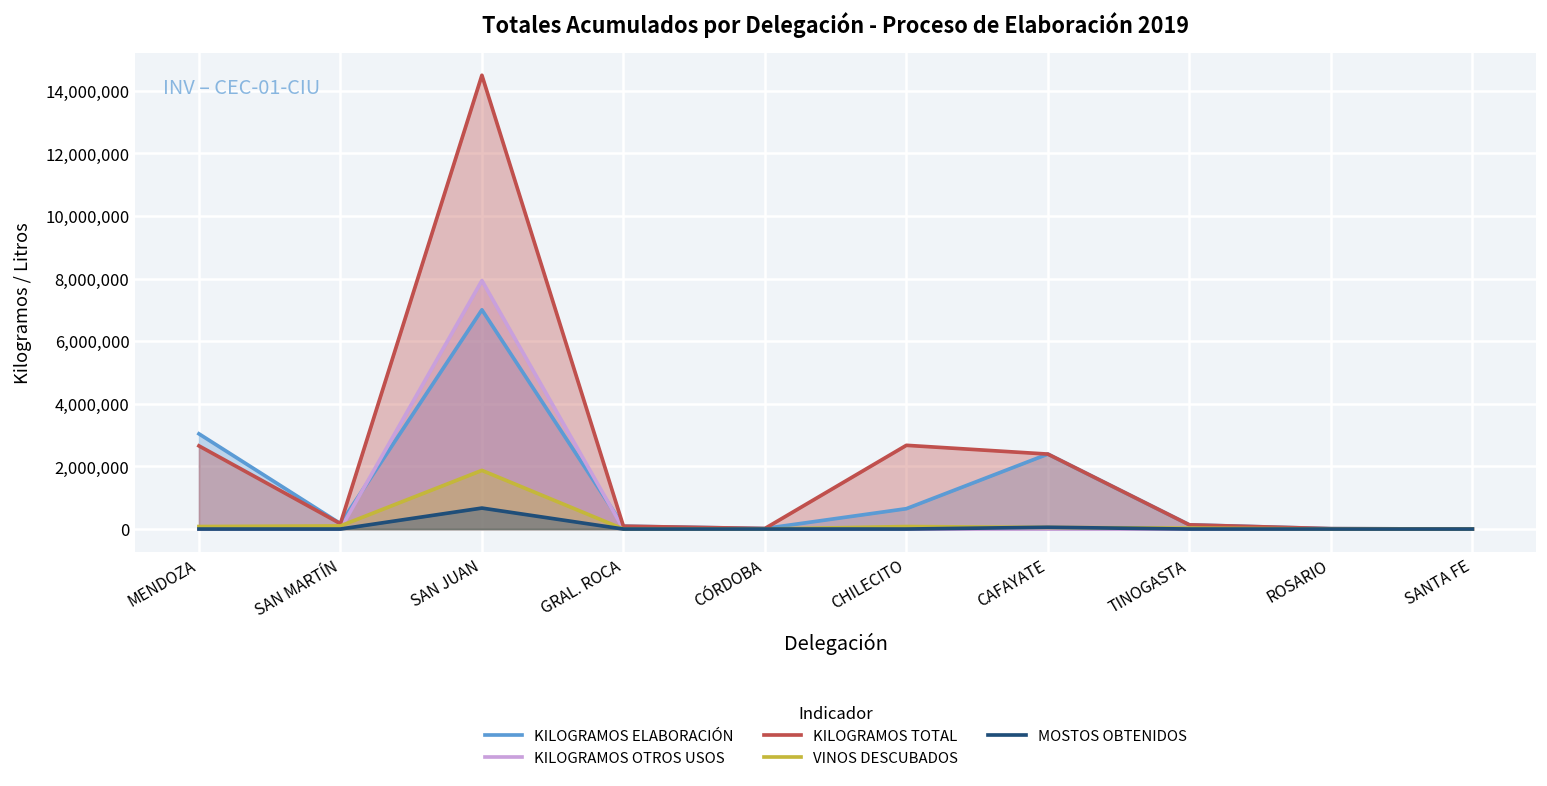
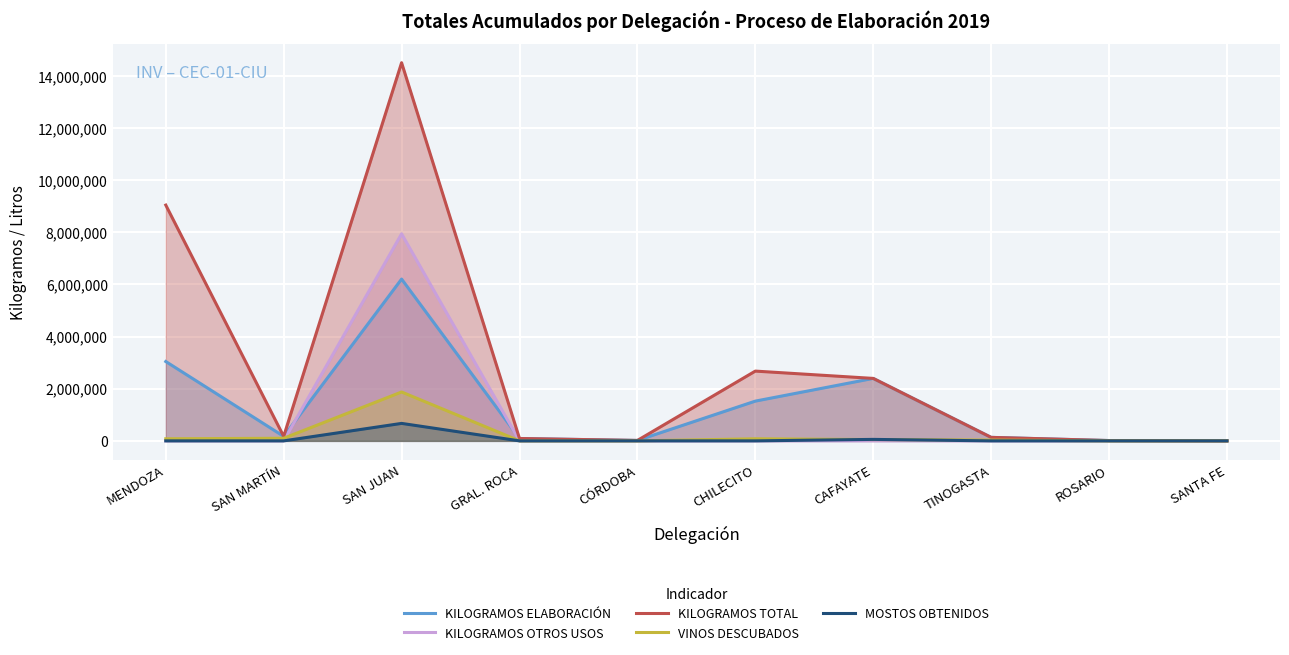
  {
    "KILOGRAMOS ELABORACIÓN": {
      "MENDOZA": "3,000,000",
-     "SAN JUAN": "7,000,000",
-     "CHILECITO": "700,000"
+     "SAN JUAN": "6,200,000",
+     "CHILECITO": "1,500,000"
    },
    "KILOGRAMOS OTROS USOS": {
      "SAN JUAN": "7,900,000"
    },
    "KILOGRAMOS TOTAL": {
-     "MENDOZA": "2,700,000",
+     "MENDOZA": "9,000,000",
      "SAN JUAN": "14,500,000",
      "CHILECITO": "2,700,000"
    },
    "VINOS DESCUBADOS": {
      "SAN JUAN": "1,900,000"
    },
    "MOSTOS OBTENIDOS": {
      "SAN JUAN": "700,000"
    }
  }
